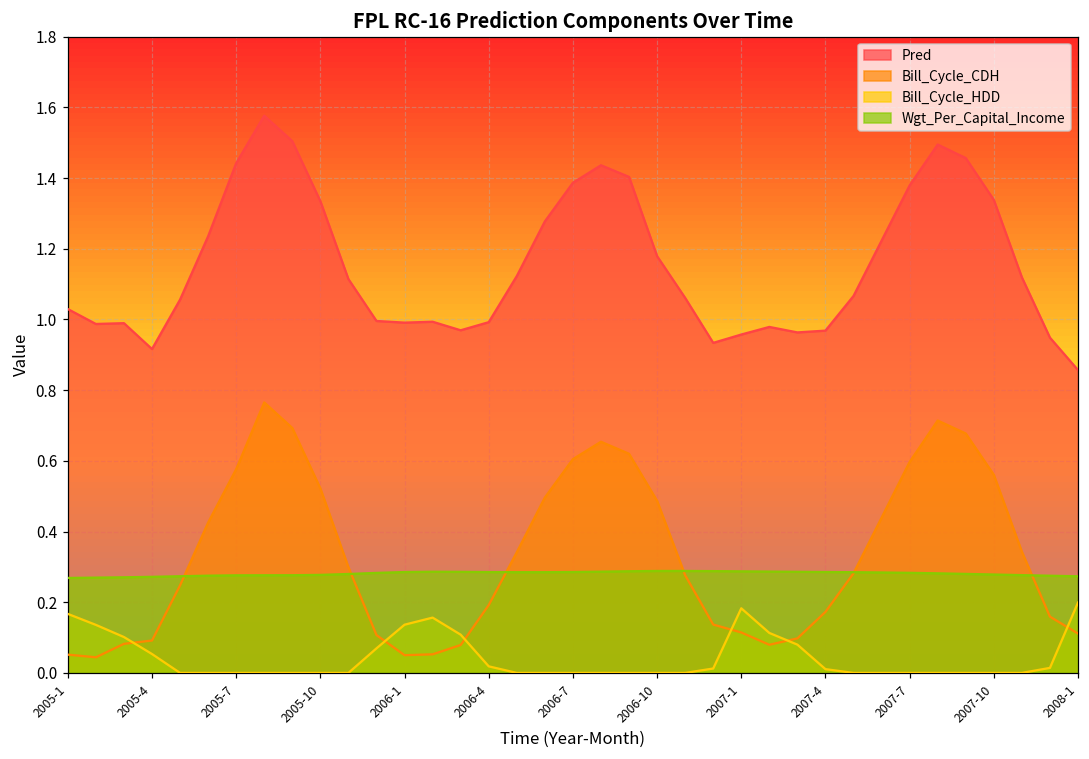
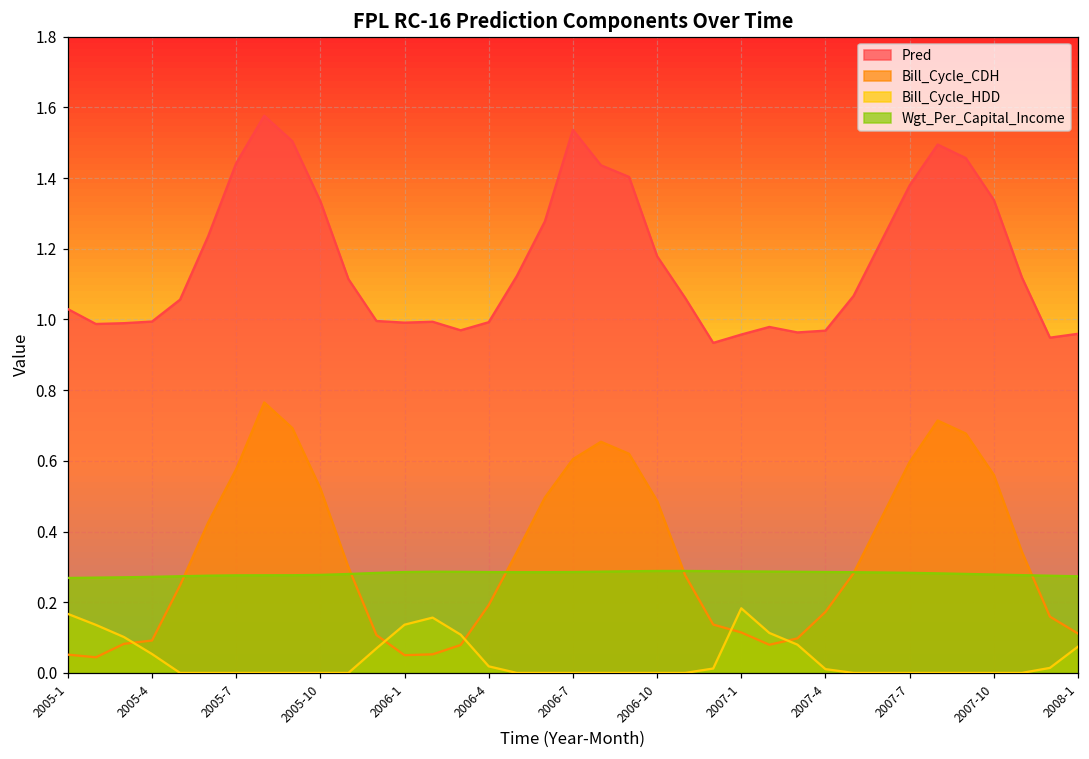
  {
    "Pred": {
      "2005-1": 1.03,
-     "2005-4": 0.92,
+     "2005-4": 0.99,
      "2005-7": 1.44,
      "2005-10": 1.33,
      "2006-1": 0.99,
      "2006-4": 0.99,
-     "2006-7": 1.39,
+     "2006-7": 1.54,
      "2006-10": 1.18,
      "2007-1": 0.96,
      "2007-4": 0.97,
      "2007-7": 1.38,
      "2007-10": 1.34,
-     "2008-1": 0.86
+     "2008-1": 0.96
    },
    "Bill_Cycle_CDH": {
      "2005-1": 0.05,
      "2005-4": 0.09,
      "2005-7": 0.58,
      "2005-10": 0.52,
      "2006-1": 0.05,
      "2006-4": 0.19,
      "2006-7": 0.60,
      "2006-10": 0.49,
      "2007-1": 0.11,
      "2007-4": 0.17,
      "2007-7": 0.60,
      "2007-10": 0.56,
      "2008-1": 0.11
    },
    "Bill_Cycle_HDD": {
      "2005-1": 0.17,
      "2005-4": 0.05,
      "2005-7": 0.00,
      "2005-10": 0.00,
      "2006-1": 0.14,
      "2006-4": 0.02,
      "2006-7": 0.00,
      "2006-10": 0.00,
      "2007-1": 0.18,
      "2007-4": 0.01,
      "2007-7": 0.00,
      "2007-10": 0.00,
-     "2008-1": 0.20
+     "2008-1": 0.07
    },
    "Wgt_Per_Capital_Income": {
      "2005-1": 0.27,
      "2005-4": 0.27,
      "2005-7": 0.28,
      "2005-10": 0.28,
      "2006-1": 0.29,
      "2006-4": 0.29,
      "2006-7": 0.29,
      "2006-10": 0.29,
      "2007-1": 0.29,
      "2007-4": 0.29,
      "2007-7": 0.28,
      "2007-10": 0.28,
      "2008-1": 0.27
    }
  }
